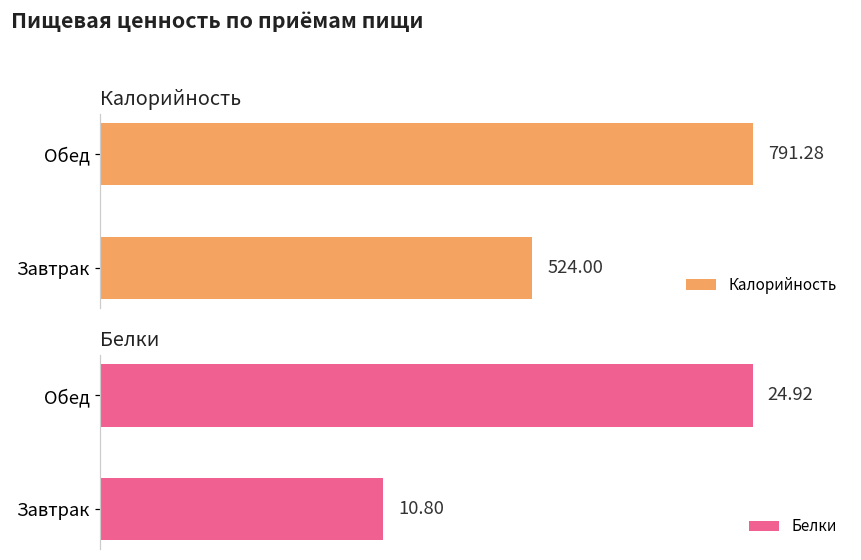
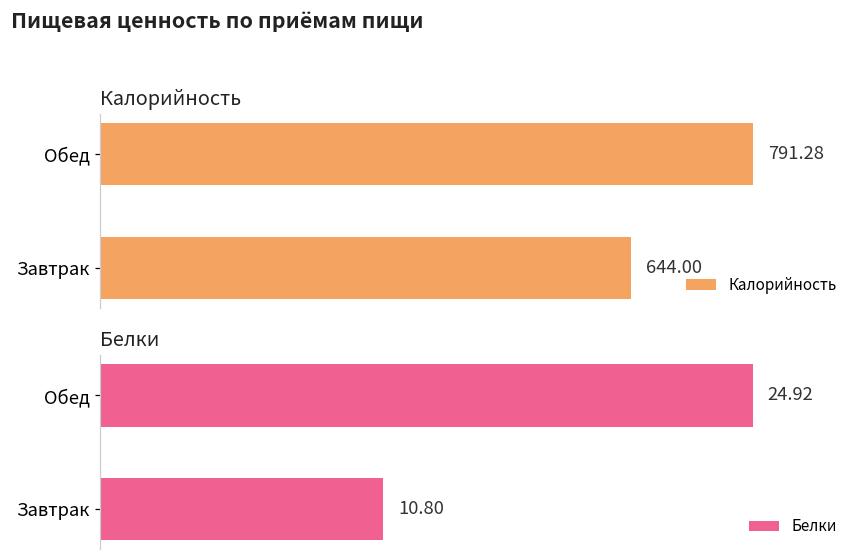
  {
    "Калорийность": {
      "Обед": 791.28,
-     "Завтрак": 524.00
+     "Завтрак": 644.00
    },
    "Белки": {
      "Обед": 24.92,
      "Завтрак": 10.80
    }
  }
